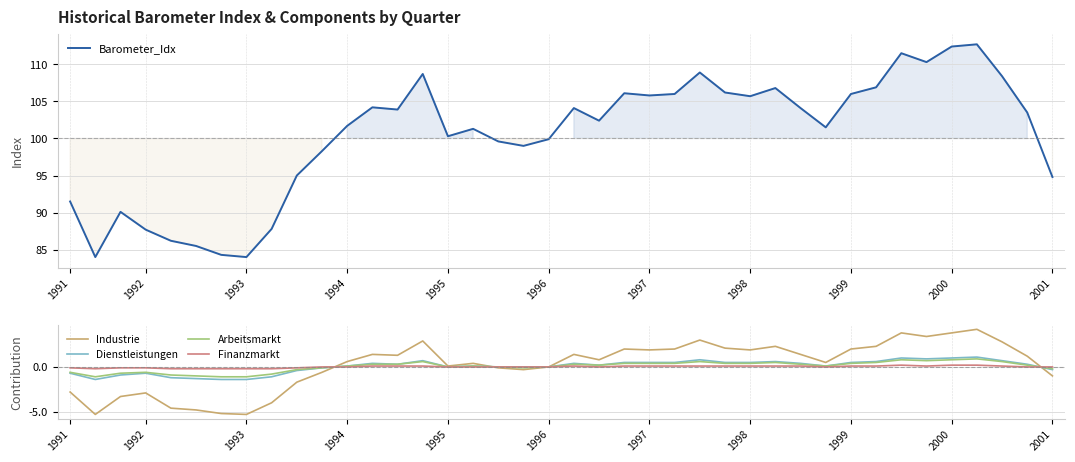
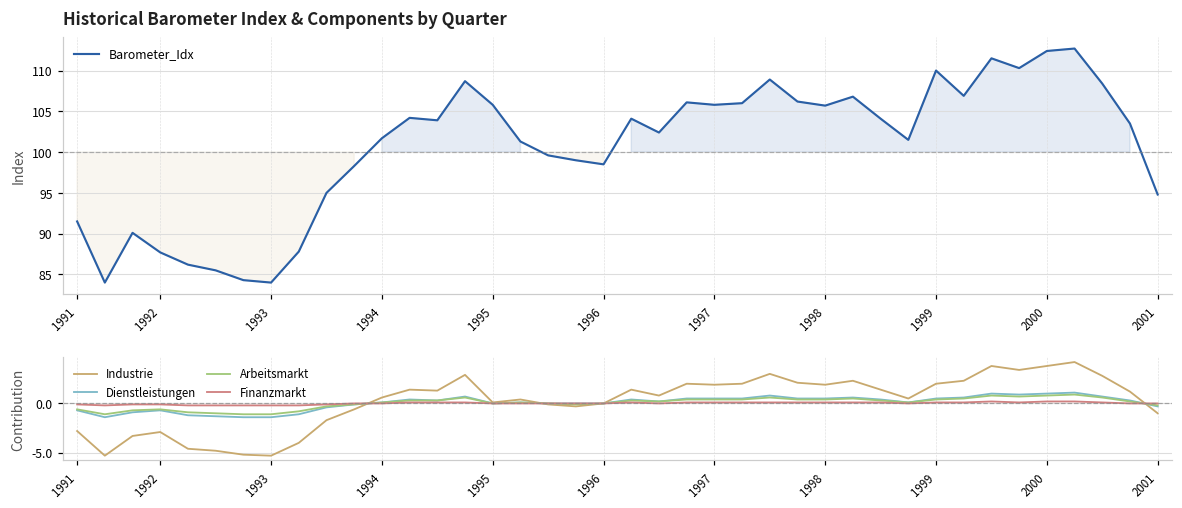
  {
    "Historical Barometer Index & Components by Quarter": {
      "1991": 92,
      "1992": 88,
      "1993": 84,
      "1994": 102,
-     "1995": 100,
-     "1996": 100,
+     "1995": 106,
+     "1996": 99,
      "1997": 106,
      "1998": 106,
-     "1999": 106,
+     "1999": 110,
      "2000": 112,
      "2001": 95
    }
  }
